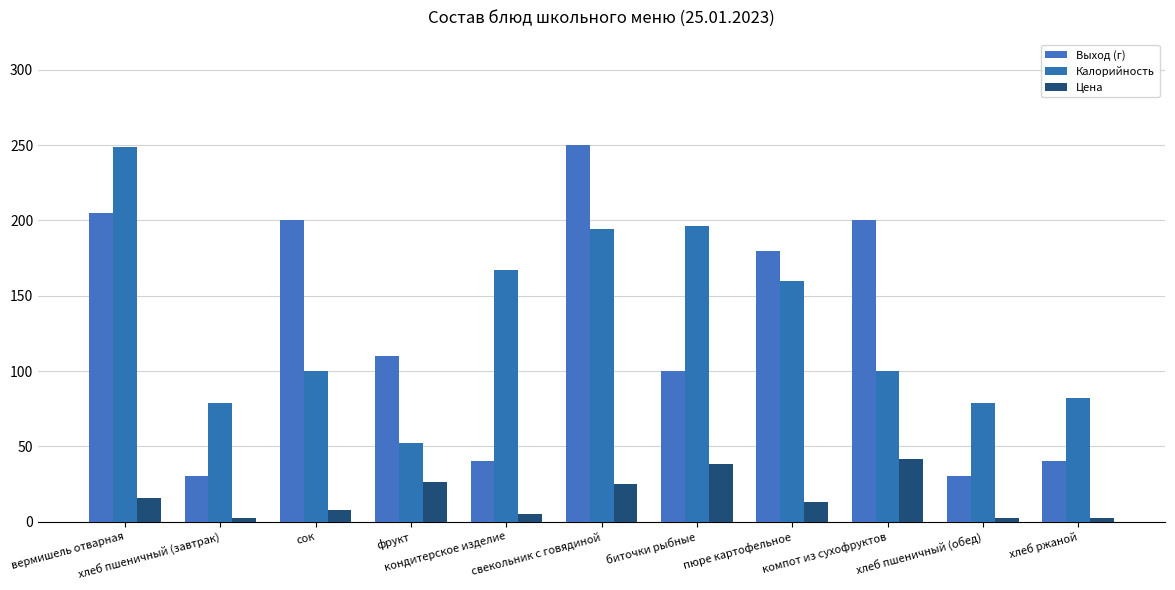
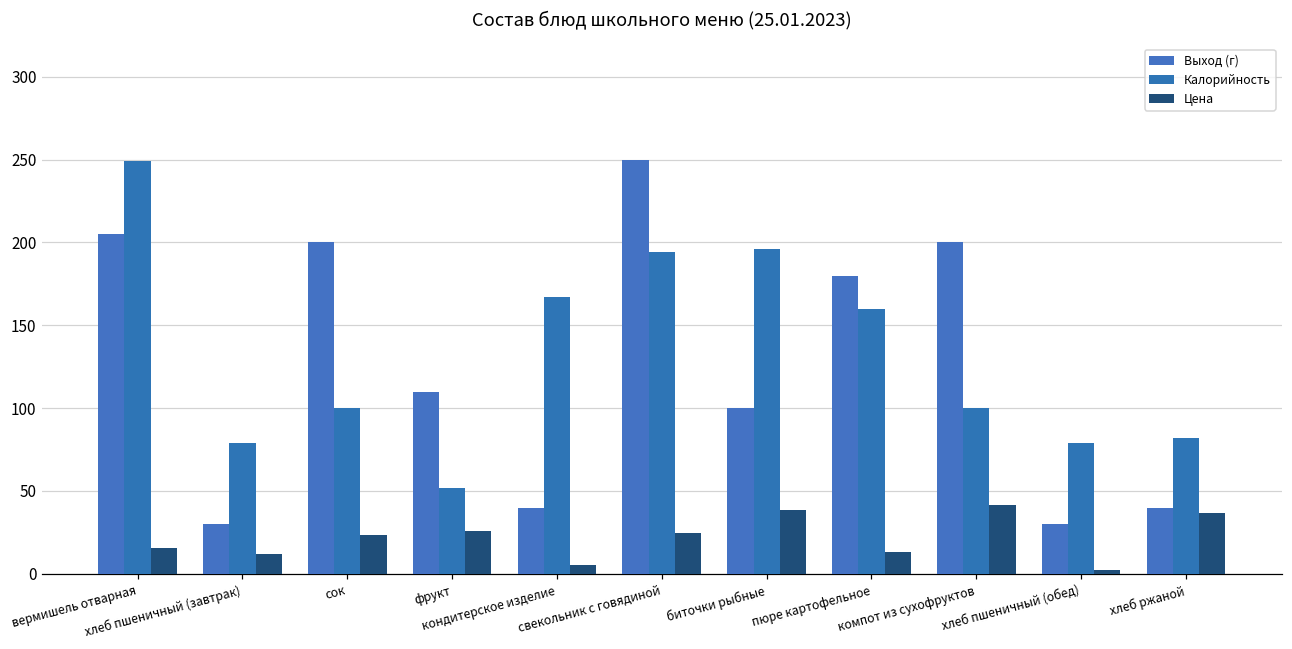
  {
    "Цена": {
      "вермишель отварная": 16,
-     "хлеб пшеничный (завтрак)": 2,
-     "сок": 8,
+     "хлеб пшеничный (завтрак)": 12,
+     "сок": 24,
      "фрукт": 26,
      "кондитерское изделие": 5,
      "свекольник с говядиной": 25,
      "биточки рыбные": 38,
      "пюре картофельное": 13,
      "компот из сухофруктов": 42,
      "хлеб пшеничный (обед)": 2,
-     "хлеб ржаной": 2
+     "хлеб ржаной": 37
    }
  }
